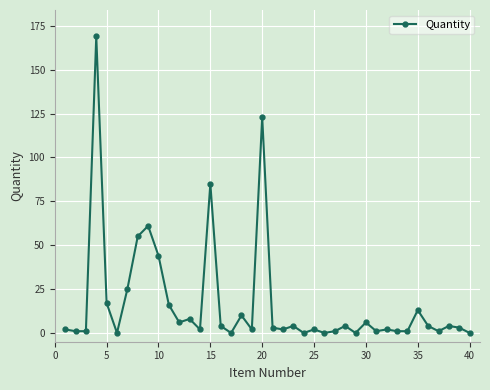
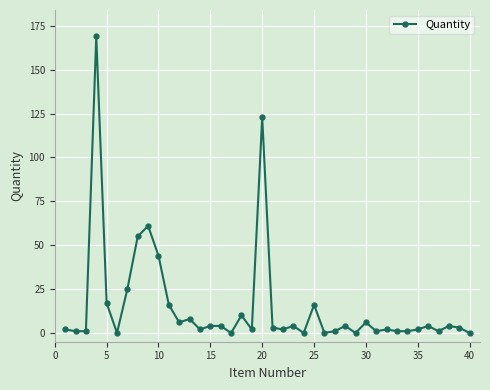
  {
    "5": 17,
    "10": 44,
-   "15": 85,
+   "15": 4,
    "20": 123,
-   "25": 2,
+   "25": 16,
    "30": 6,
-   "35": 13,
+   "35": 2,
    "40": 0
  }
